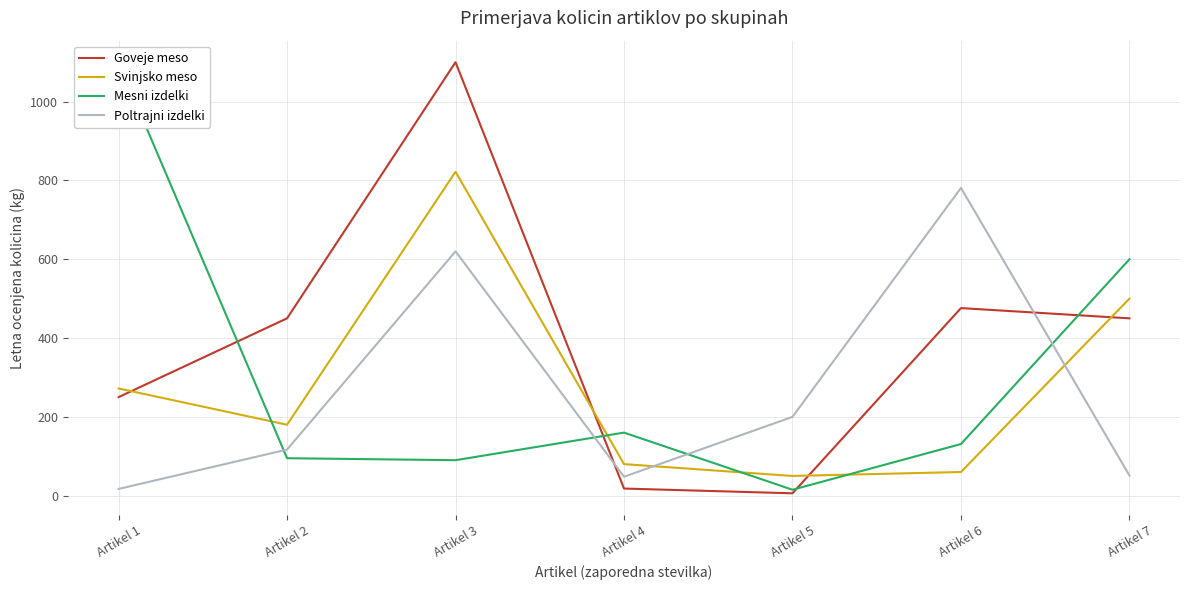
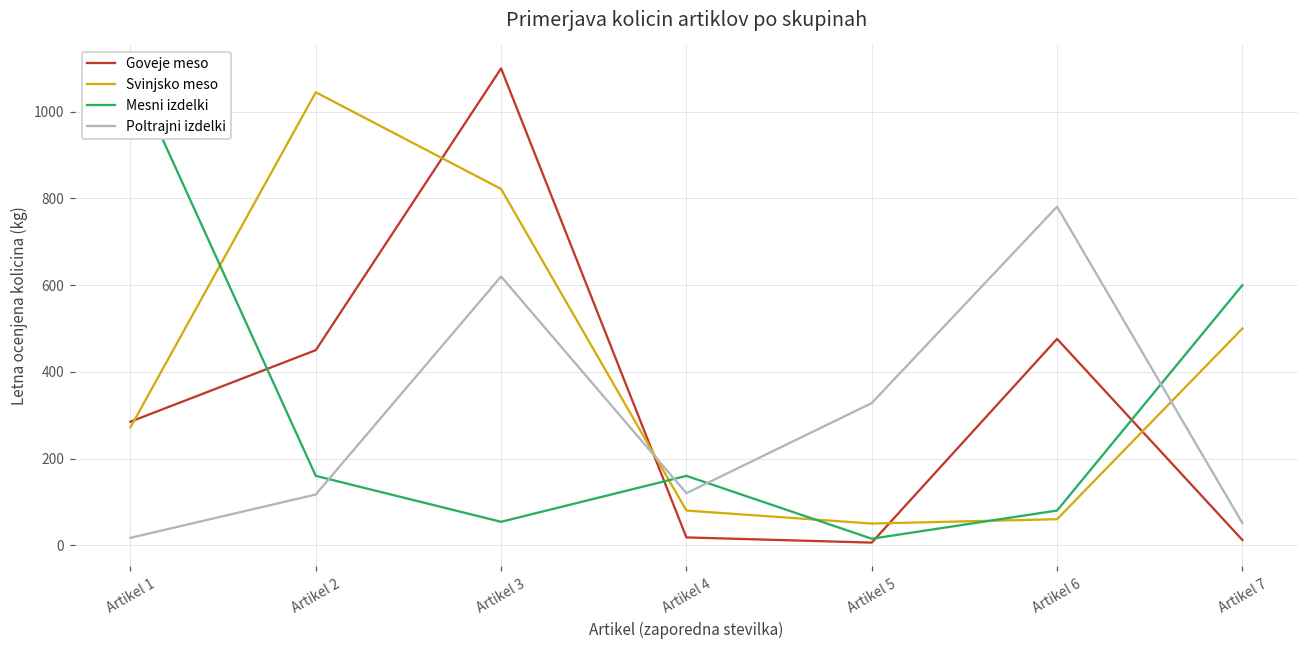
  {
    "Goveje meso": {
-     "Artikel 1": 250,
+     "Artikel 1": 290,
      "Artikel 2": 450,
      "Artikel 3": 1100,
      "Artikel 4": 20,
      "Artikel 5": 10,
      "Artikel 6": 480,
-     "Artikel 7": 450
+     "Artikel 7": 10
    },
    "Svinjsko meso": {
      "Artikel 1": 270,
-     "Artikel 2": 180,
+     "Artikel 2": 1050,
      "Artikel 3": 820,
      "Artikel 4": 80,
      "Artikel 5": 50,
      "Artikel 6": 60,
      "Artikel 7": 500
    },
    "Mesni izdelki": {
-     "Artikel 2": 100,
-     "Artikel 3": 90,
+     "Artikel 2": 160,
+     "Artikel 3": 50,
      "Artikel 4": 160,
      "Artikel 5": 20,
-     "Artikel 6": 130,
+     "Artikel 6": 80,
      "Artikel 7": 600
    },
    "Poltrajni izdelki": {
      "Artikel 1": 20,
      "Artikel 2": 120,
      "Artikel 3": 620,
-     "Artikel 4": 50,
-     "Artikel 5": 200,
+     "Artikel 4": 120,
+     "Artikel 5": 330,
      "Artikel 6": 780,
      "Artikel 7": 50
    }
  }
